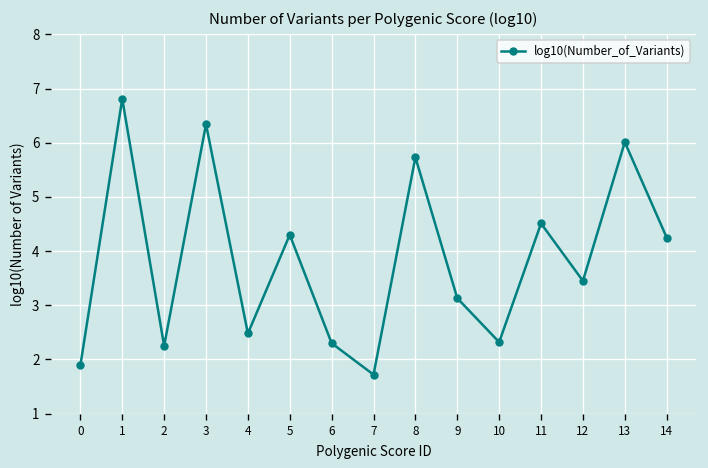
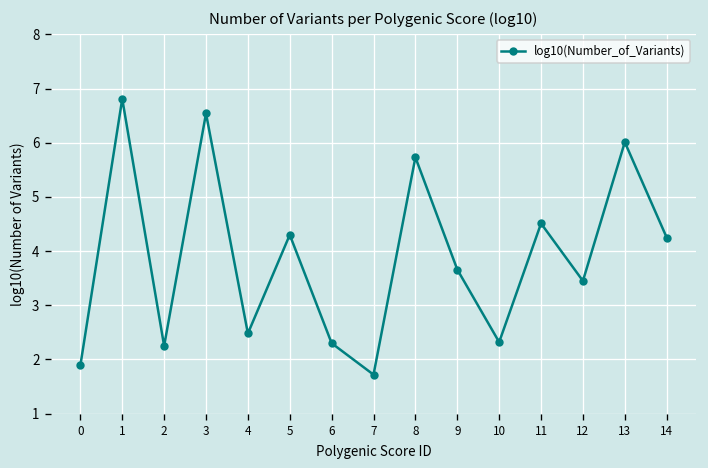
  {
    "0": 1.9,
    "1": 6.8,
    "2": 2.3,
-   "3": 6.3,
+   "3": 6.5,
    "4": 2.5,
    "5": 4.3,
    "6": 2.3,
    "7": 1.7,
    "8": 5.7,
-   "9": 3.1,
+   "9": 3.7,
    "10": 2.3,
    "11": 4.5,
    "12": 3.5,
    "13": 6.0,
    "14": 4.3
  }
